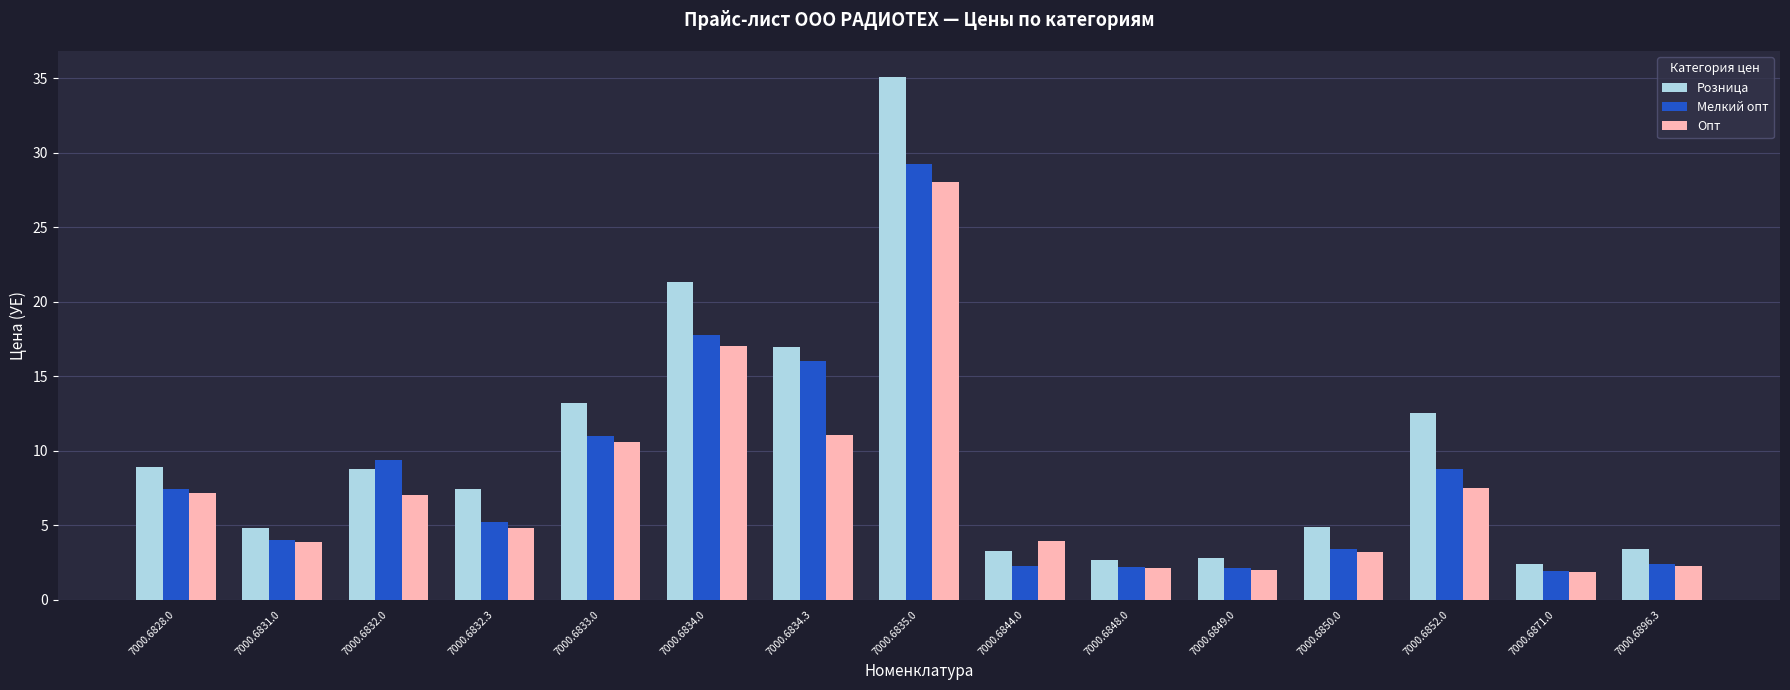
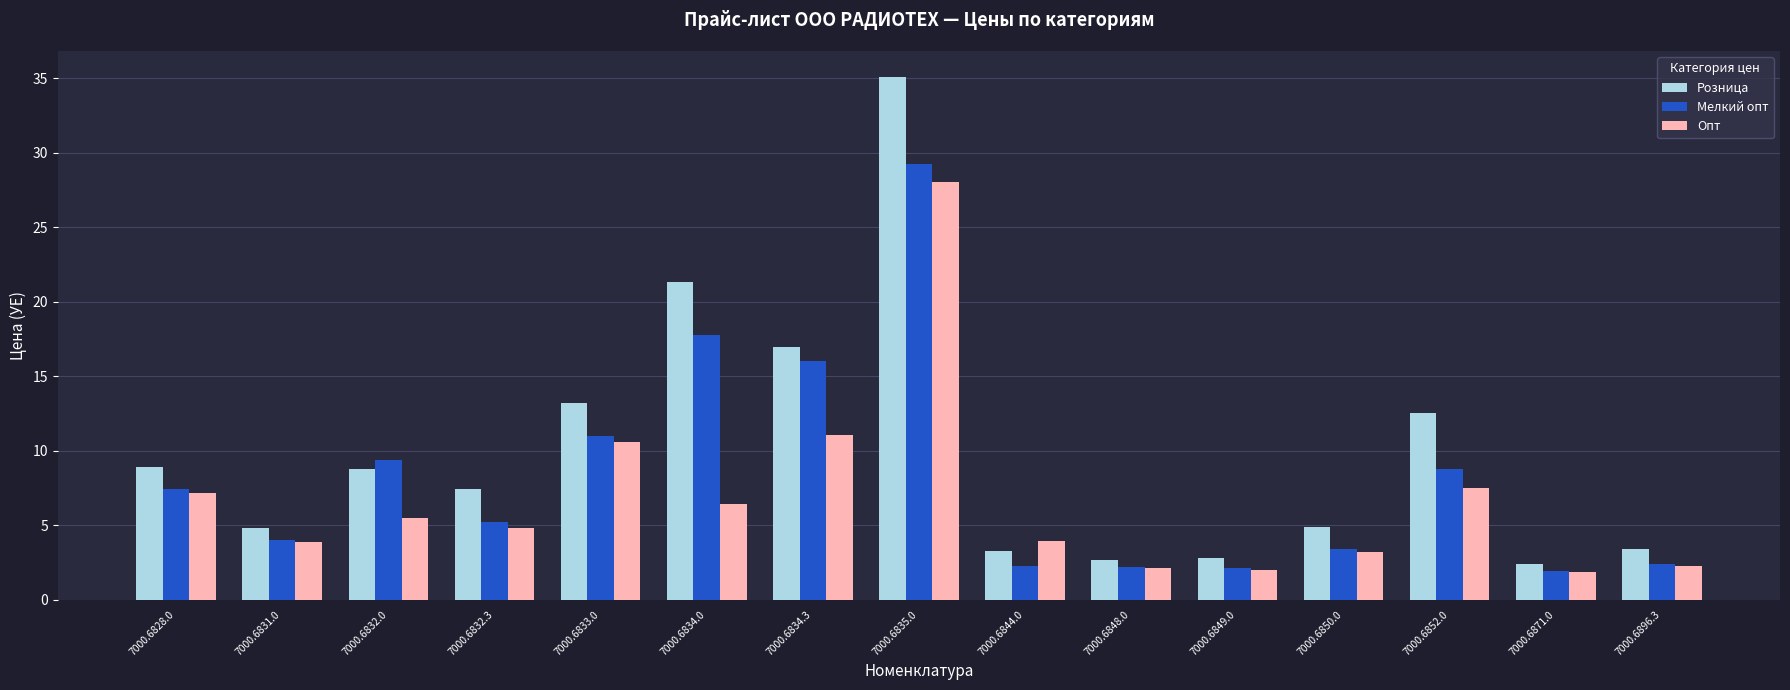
  {
    "Розница": {
      "7000.6828.0": 8.9,
      "7000.6831.0": 4.8,
      "7000.6832.0": 8.8,
      "7000.6832.3": 7.5,
      "7000.6833.0": 13.2,
      "7000.6834.0": 21.3,
      "7000.6834.3": 17.0,
      "7000.6835.0": 35.1,
      "7000.6844.0": 3.3,
      "7000.6848.0": 2.7,
      "7000.6849.0": 2.8,
      "7000.6850.0": 4.9,
      "7000.6852.0": 12.6,
      "7000.6871.0": 2.4,
      "7000.6896.3": 3.4
    },
    "Мелкий опт": {
      "7000.6828.0": 7.5,
      "7000.6831.0": 4.0,
      "7000.6832.0": 9.4,
      "7000.6832.3": 5.2,
      "7000.6833.0": 11.0,
      "7000.6834.0": 17.8,
      "7000.6834.3": 16.0,
      "7000.6835.0": 29.2,
      "7000.6844.0": 2.3,
      "7000.6848.0": 2.2,
      "7000.6849.0": 2.1,
      "7000.6850.0": 3.4,
      "7000.6852.0": 8.8,
      "7000.6871.0": 2.0,
      "7000.6896.3": 2.4
    },
    "Опт": {
      "7000.6828.0": 7.2,
      "7000.6831.0": 3.9,
-     "7000.6832.0": 7.0,
+     "7000.6832.0": 5.5,
      "7000.6832.3": 4.8,
      "7000.6833.0": 10.6,
-     "7000.6834.0": 17.1,
+     "7000.6834.0": 6.4,
      "7000.6834.3": 11.1,
      "7000.6835.0": 28.1,
      "7000.6844.0": 4.0,
      "7000.6848.0": 2.1,
      "7000.6849.0": 2.0,
      "7000.6850.0": 3.2,
      "7000.6852.0": 7.5,
      "7000.6871.0": 1.9,
      "7000.6896.3": 2.2
    }
  }
